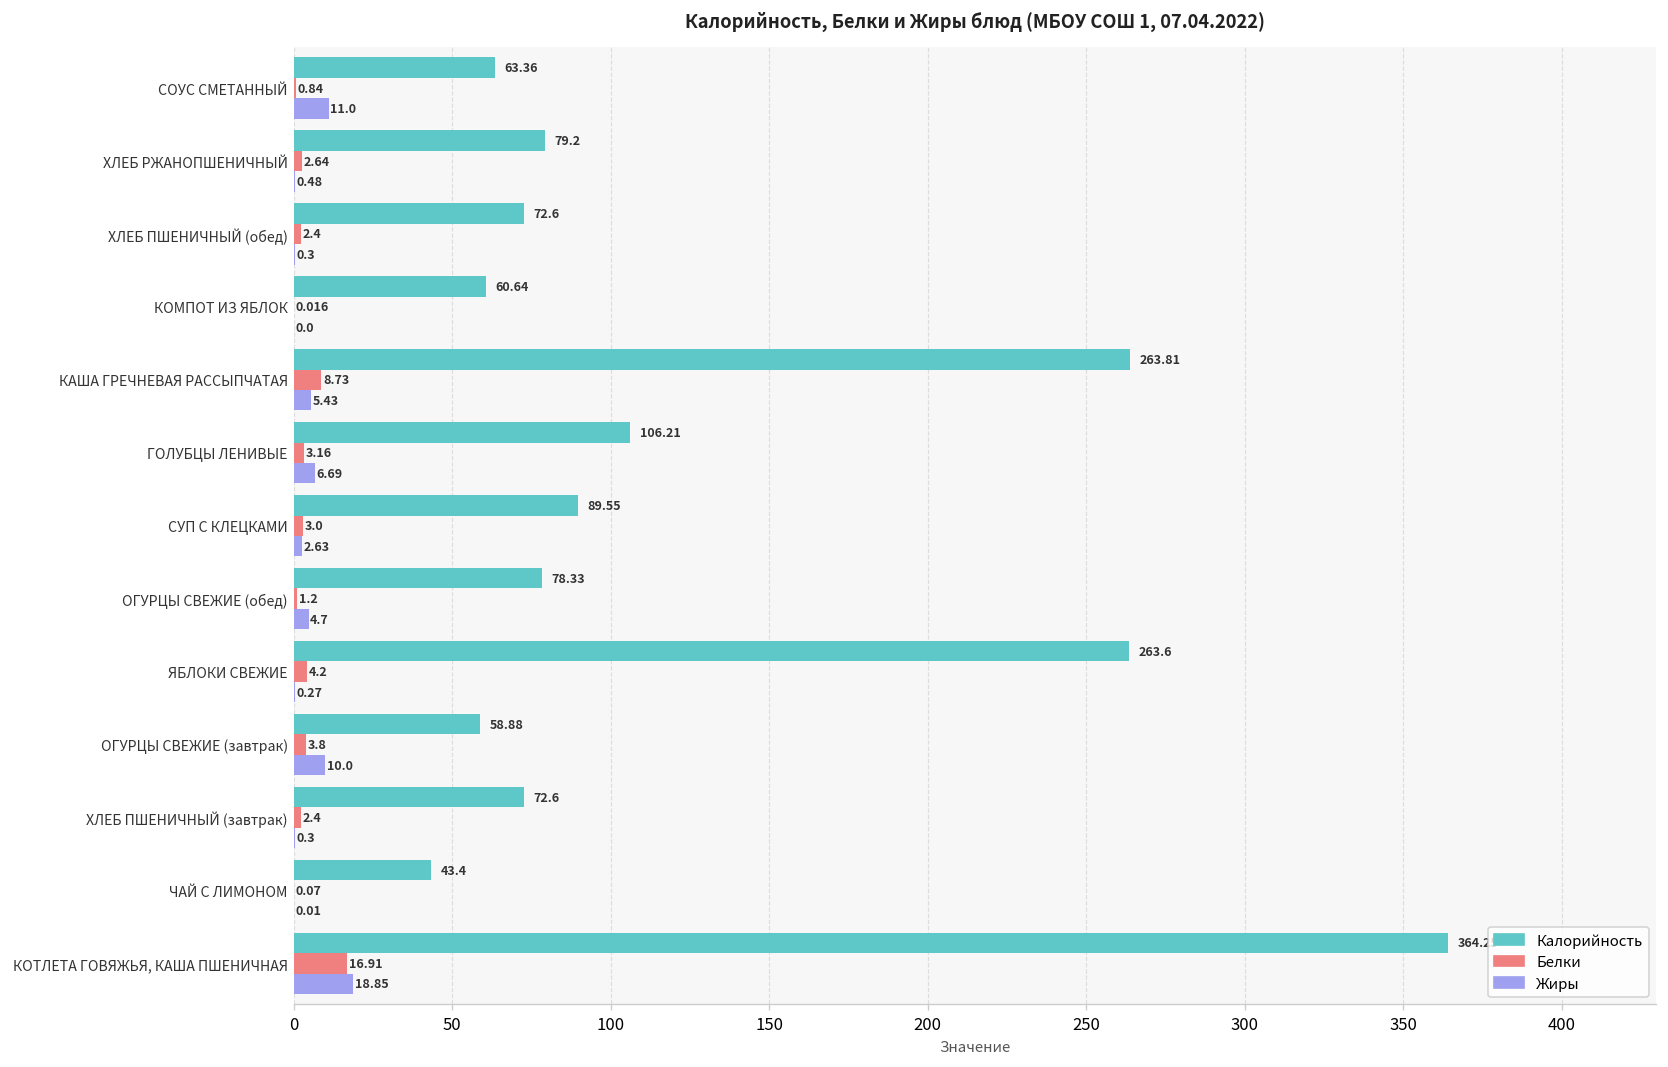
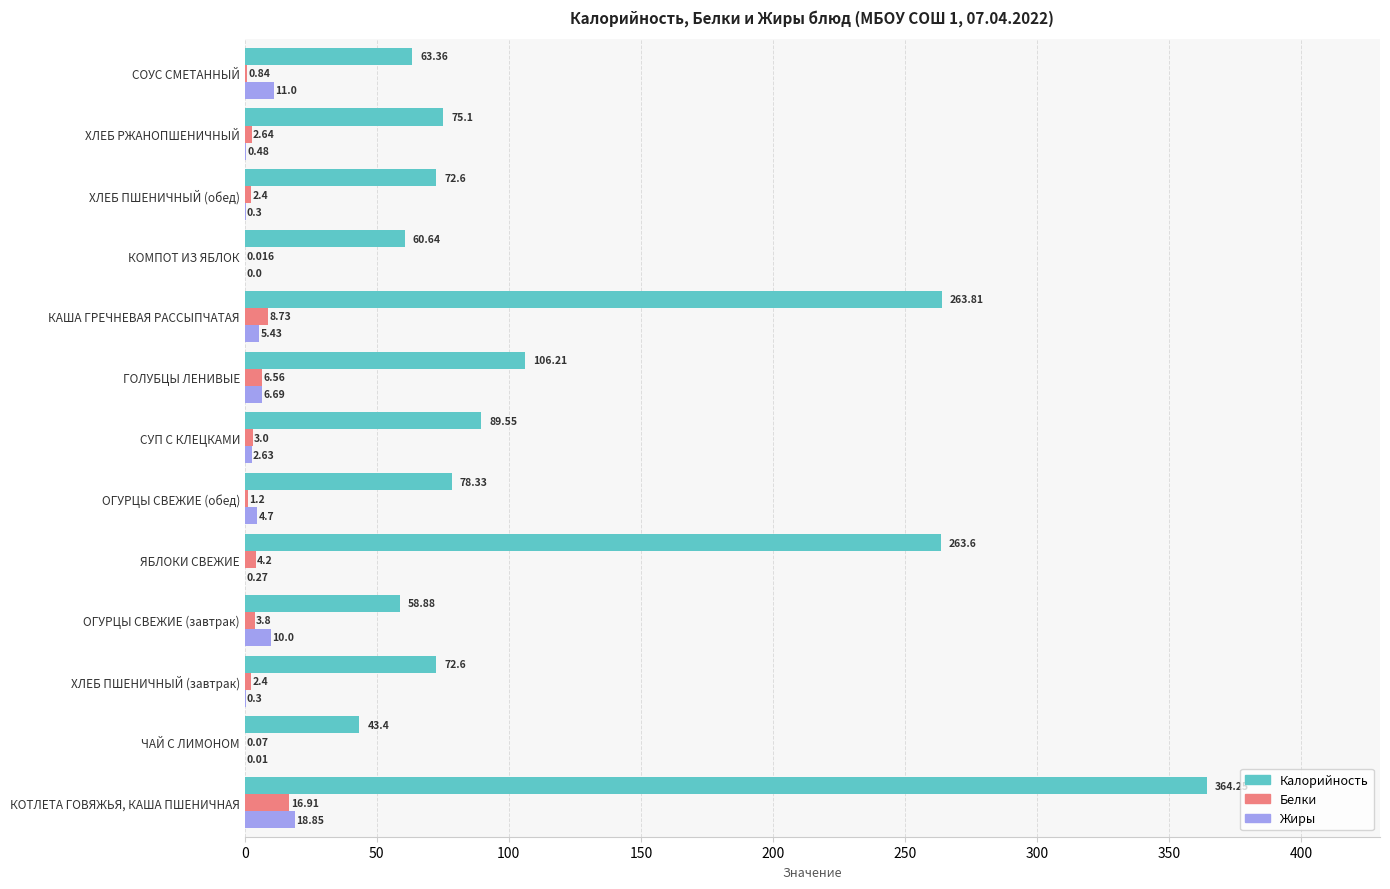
  {
    "Калорийность": {
      "СОУС СМЕТАННЫЙ": 63.36,
-     "ХЛЕБ РЖАНОПШЕНИЧНЫЙ": 79.2,
+     "ХЛЕБ РЖАНОПШЕНИЧНЫЙ": 75.1,
      "ХЛЕБ ПШЕНИЧНЫЙ (обед)": 72.6,
      "КОМПОТ ИЗ ЯБЛОК": 60.64,
      "КАША ГРЕЧНЕВАЯ РАССЫПЧАТАЯ": 263.81,
      "ГОЛУБЦЫ ЛЕНИВЫЕ": 106.21,
      "СУП С КЛЕЦКАМИ": 89.55,
      "ОГУРЦЫ СВЕЖИЕ (обед)": 78.33,
      "ЯБЛОКИ СВЕЖИЕ": 263.6,
      "ОГУРЦЫ СВЕЖИЕ (завтрак)": 58.88,
      "ХЛЕБ ПШЕНИЧНЫЙ (завтрак)": 72.6,
      "ЧАЙ С ЛИМОНОМ": 43.4
    },
    "Белки": {
      "СОУС СМЕТАННЫЙ": 0.84,
      "ХЛЕБ РЖАНОПШЕНИЧНЫЙ": 2.64,
      "ХЛЕБ ПШЕНИЧНЫЙ (обед)": 2.4,
      "КОМПОТ ИЗ ЯБЛОК": 0.016,
      "КАША ГРЕЧНЕВАЯ РАССЫПЧАТАЯ": 8.73,
-     "ГОЛУБЦЫ ЛЕНИВЫЕ": 3.16,
+     "ГОЛУБЦЫ ЛЕНИВЫЕ": 6.56,
      "СУП С КЛЕЦКАМИ": 3.0,
      "ОГУРЦЫ СВЕЖИЕ (обед)": 1.2,
      "ЯБЛОКИ СВЕЖИЕ": 4.2,
      "ОГУРЦЫ СВЕЖИЕ (завтрак)": 3.8,
      "ХЛЕБ ПШЕНИЧНЫЙ (завтрак)": 2.4,
      "ЧАЙ С ЛИМОНОМ": 0.07,
      "КОТЛЕТА ГОВЯЖЬЯ, КАША ПШЕНИЧНАЯ": 16.91
    },
    "Жиры": {
      "СОУС СМЕТАННЫЙ": 11.0,
      "ХЛЕБ РЖАНОПШЕНИЧНЫЙ": 0.48,
      "ХЛЕБ ПШЕНИЧНЫЙ (обед)": 0.3,
      "КОМПОТ ИЗ ЯБЛОК": 0.0,
      "КАША ГРЕЧНЕВАЯ РАССЫПЧАТАЯ": 5.43,
      "ГОЛУБЦЫ ЛЕНИВЫЕ": 6.69,
      "СУП С КЛЕЦКАМИ": 2.63,
      "ОГУРЦЫ СВЕЖИЕ (обед)": 4.7,
      "ЯБЛОКИ СВЕЖИЕ": 0.27,
      "ОГУРЦЫ СВЕЖИЕ (завтрак)": 10.0,
      "ХЛЕБ ПШЕНИЧНЫЙ (завтрак)": 0.3,
      "ЧАЙ С ЛИМОНОМ": 0.01,
      "КОТЛЕТА ГОВЯЖЬЯ, КАША ПШЕНИЧНАЯ": 18.85
    }
  }
